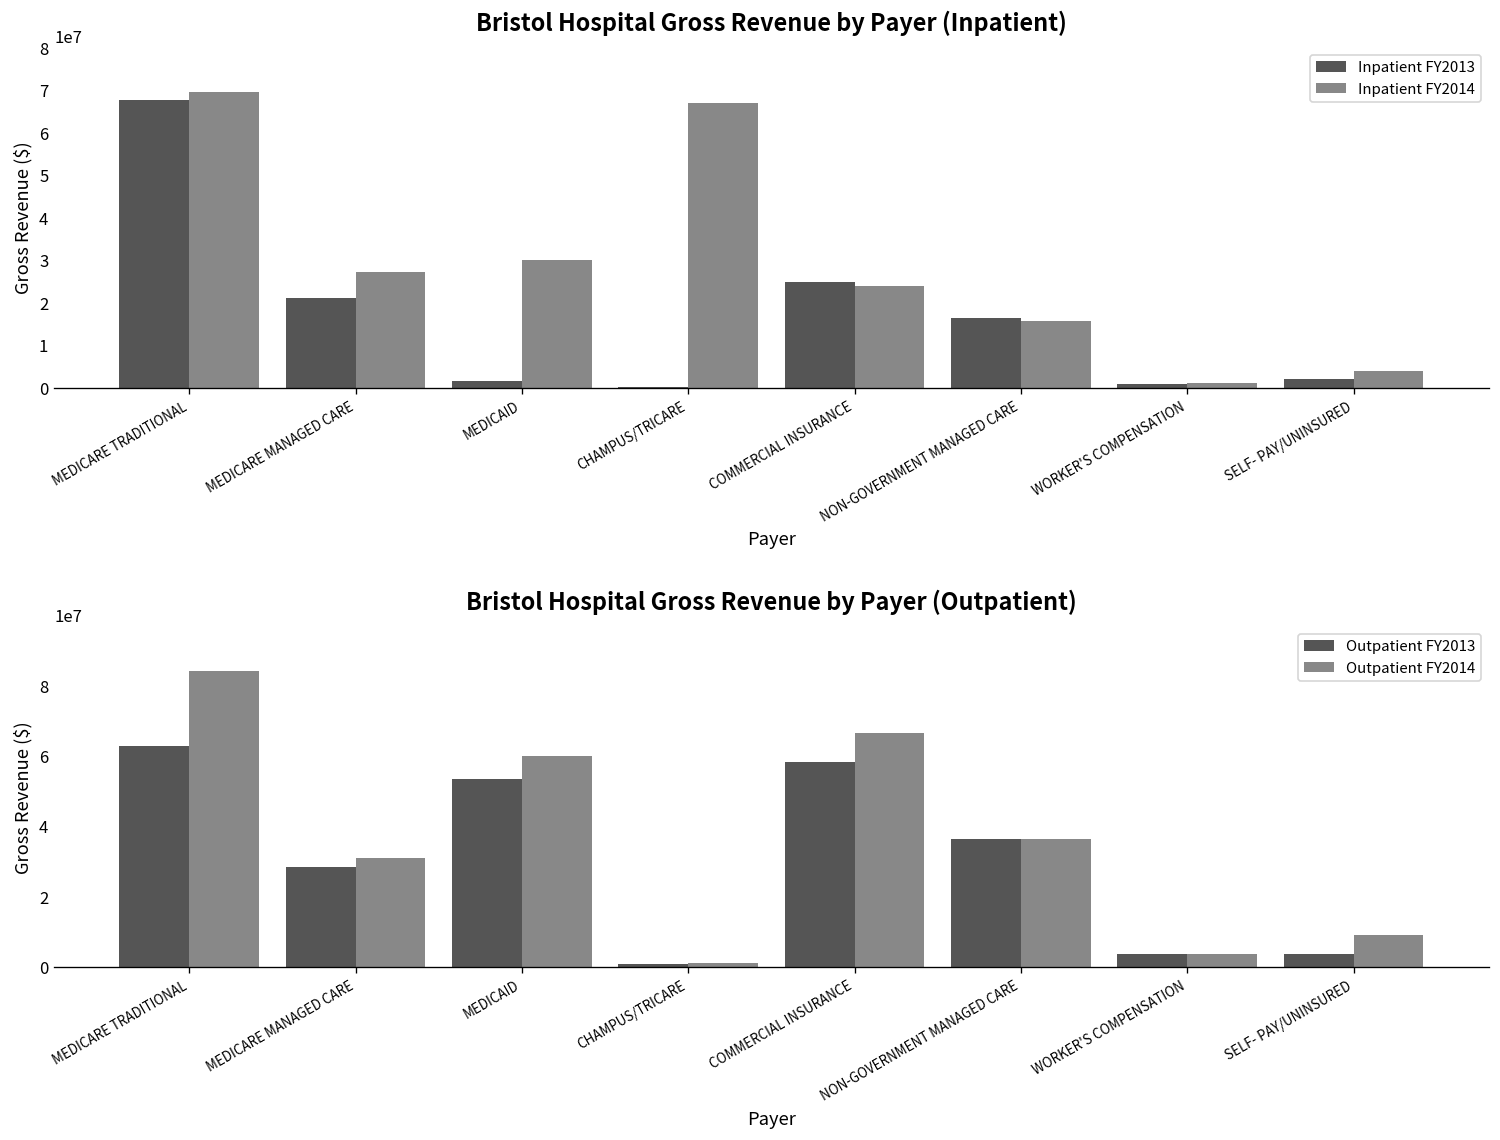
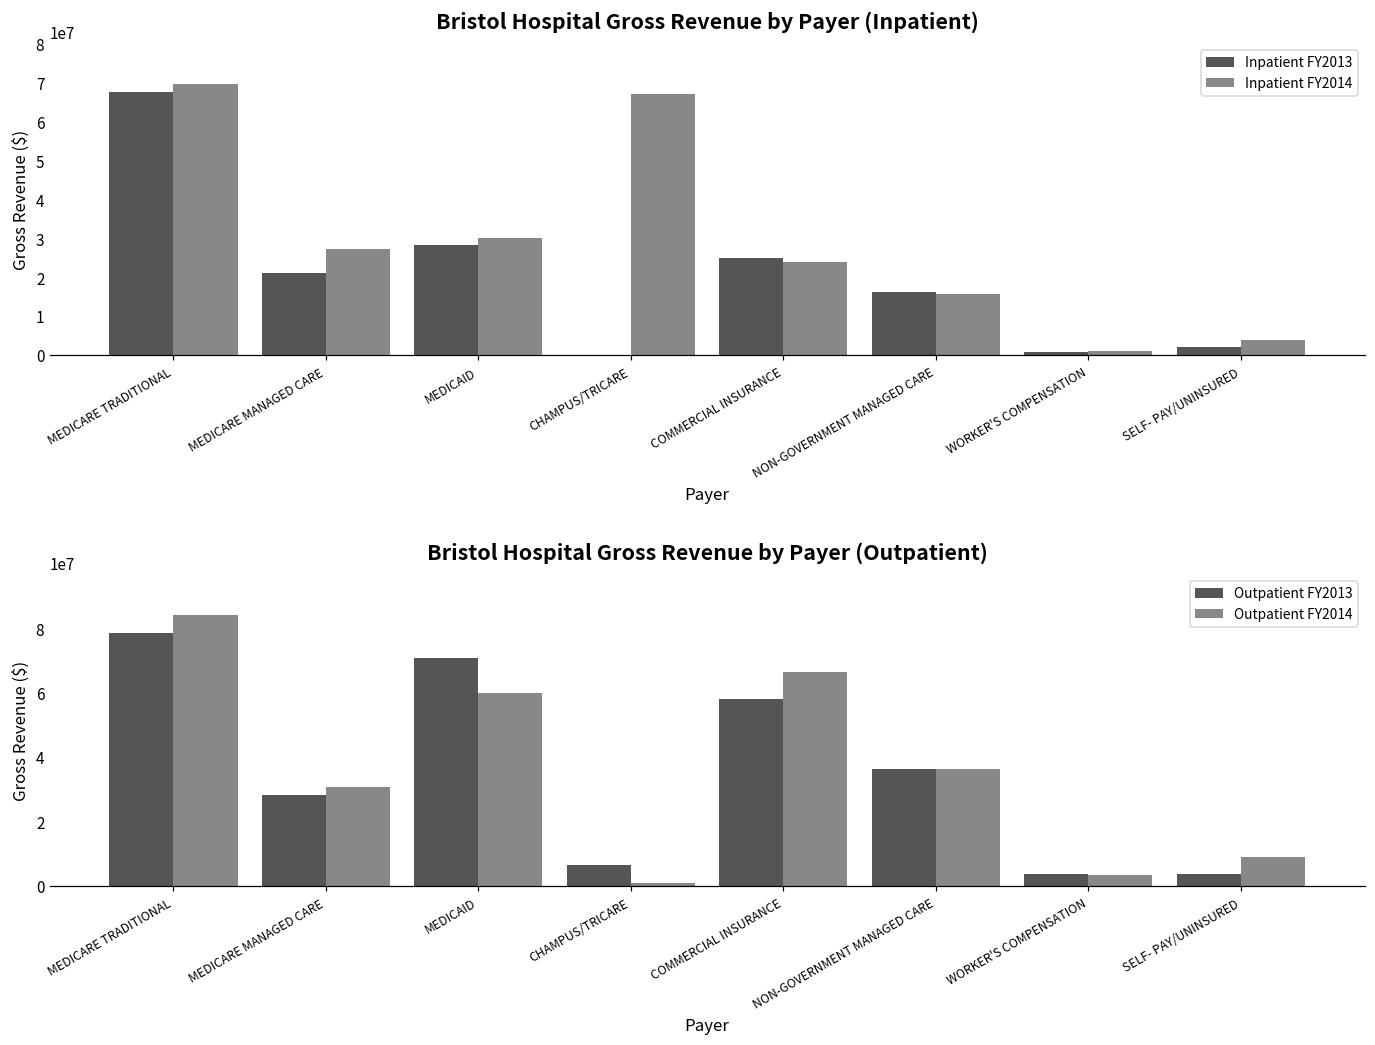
  {
    "Bristol Hospital Gross Revenue by Payer (Inpatient)": {
      "Inpatient FY2013": {
        "MEDICARE TRADITIONAL": 68000000,
        "MEDICARE MANAGED CARE": 21000000,
-       "MEDICAID": 2000000,
+       "MEDICAID": 28000000,
        "COMMERCIAL INSURANCE": 25000000,
        "NON-GOVERNMENT MANAGED CARE": 16000000,
        "WORKER'S COMPENSATION": 1000000,
        "SELF- PAY/UNINSURED": 2000000
      },
      "Inpatient FY2014": {
        "MEDICARE TRADITIONAL": 70000000,
        "MEDICARE MANAGED CARE": 27000000,
        "MEDICAID": 30000000,
        "CHAMPUS/TRICARE": 67000000,
        "COMMERCIAL INSURANCE": 24000000,
        "NON-GOVERNMENT MANAGED CARE": 16000000,
        "WORKER'S COMPENSATION": 1000000,
        "SELF- PAY/UNINSURED": 4000000
      }
    },
    "Bristol Hospital Gross Revenue by Payer (Outpatient)": {
      "Outpatient FY2013": {
-       "MEDICARE TRADITIONAL": 63000000,
+       "MEDICARE TRADITIONAL": 79000000,
        "MEDICARE MANAGED CARE": 28000000,
-       "MEDICAID": 54000000,
-       "CHAMPUS/TRICARE": 1000000,
+       "MEDICAID": 71000000,
+       "CHAMPUS/TRICARE": 7000000,
        "COMMERCIAL INSURANCE": 58000000,
        "NON-GOVERNMENT MANAGED CARE": 36000000,
        "WORKER'S COMPENSATION": 4000000,
        "SELF- PAY/UNINSURED": 4000000
      },
      "Outpatient FY2014": {
        "MEDICARE TRADITIONAL": 84000000,
        "MEDICARE MANAGED CARE": 31000000,
        "MEDICAID": 60000000,
        "CHAMPUS/TRICARE": 1000000,
        "COMMERCIAL INSURANCE": 67000000,
        "NON-GOVERNMENT MANAGED CARE": 36000000,
        "WORKER'S COMPENSATION": 4000000,
        "SELF- PAY/UNINSURED": 9000000
      }
    }
  }
